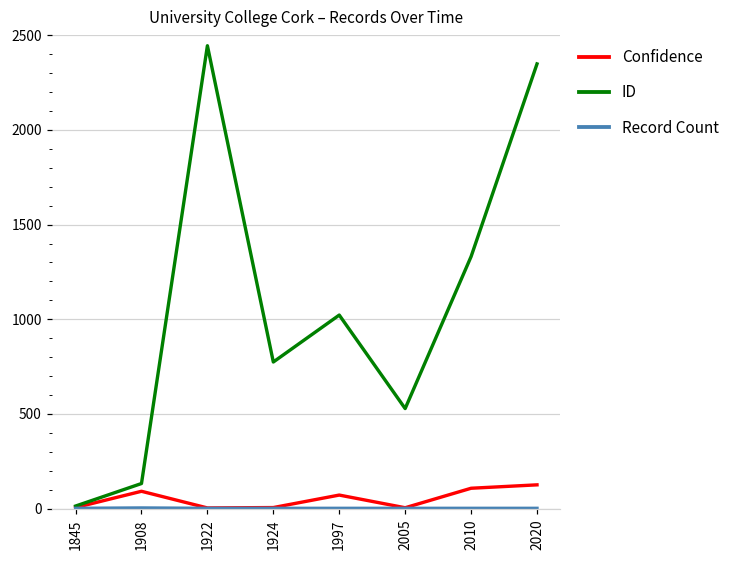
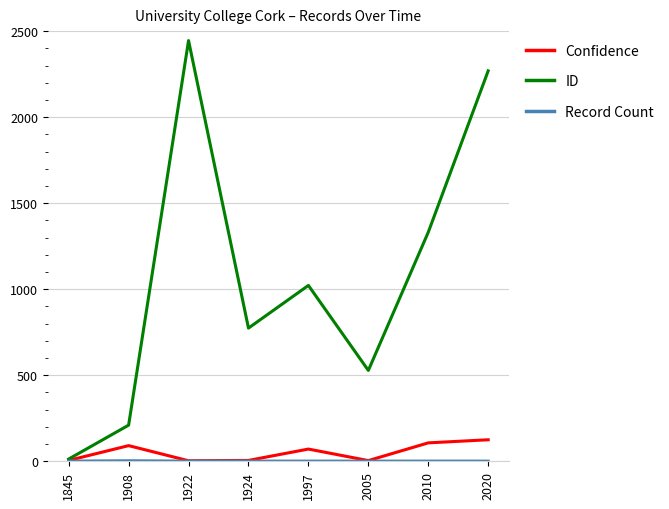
  {
    "Confidence": {
      "1908": 90,
      "1997": 70,
      "2010": 110,
      "2020": 130
    },
    "ID": {
-     "1908": 130,
+     "1908": 210,
      "1922": 2450,
      "1924": 770,
      "1997": 1020,
      "2005": 530,
      "2010": 1330,
-     "2020": 2350
+     "2020": 2270
    },
    "Record Count": {
      "1908": 0,
      "1997": 0,
      "2010": 0,
      "2020": 0
    }
  }
